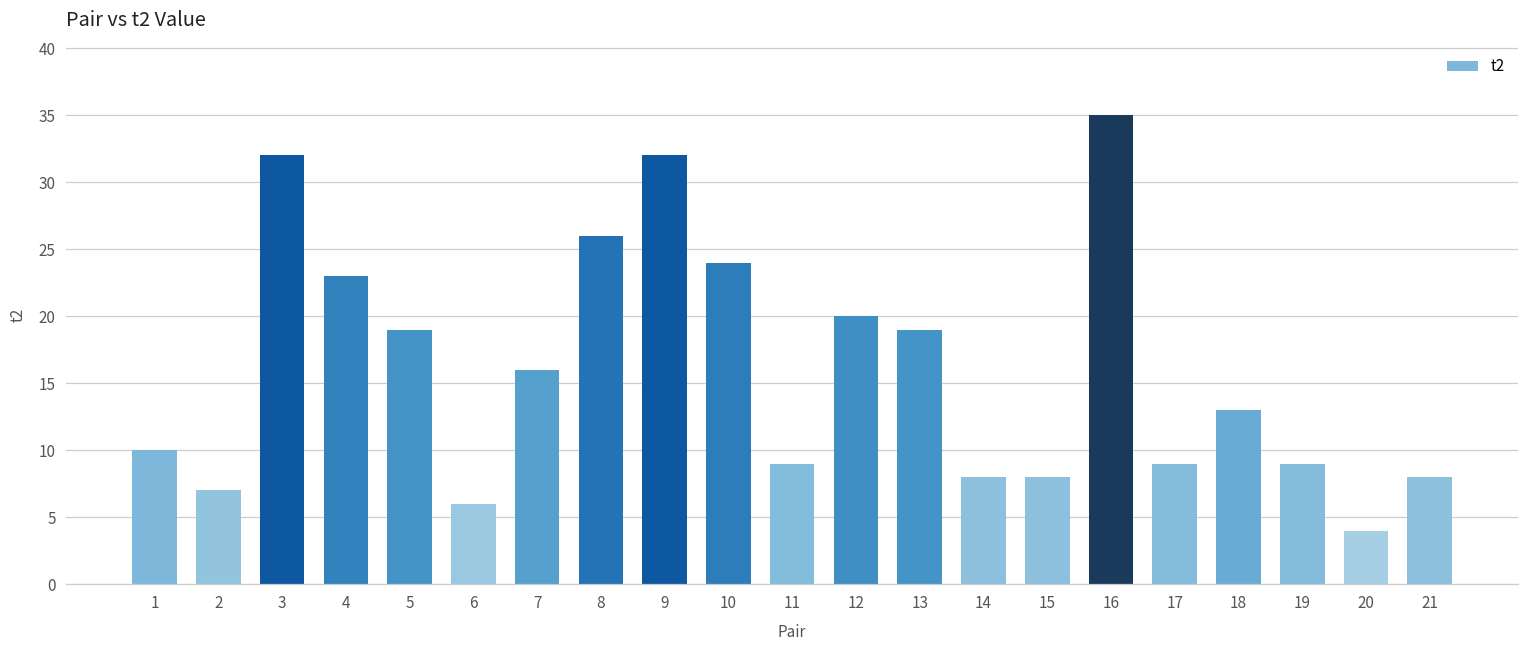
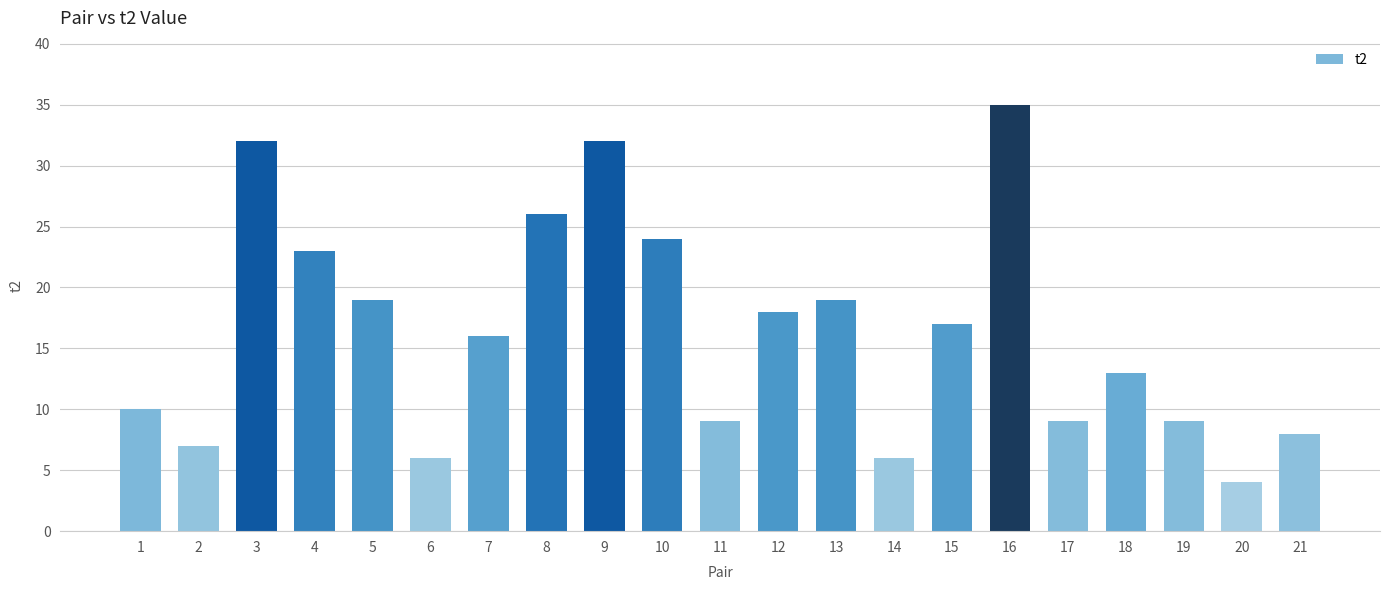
  {
    "1": 10,
    "2": 7,
    "3": 32,
    "4": 23,
    "5": 19,
    "6": 6,
    "7": 16,
    "8": 26,
    "9": 32,
    "10": 24,
    "11": 9,
-   "12": 20,
+   "12": 18,
    "13": 19,
-   "14": 8,
-   "15": 8,
+   "14": 6,
+   "15": 17,
    "16": 35,
    "17": 9,
    "18": 13,
    "19": 9,
    "20": 4,
    "21": 8
  }
